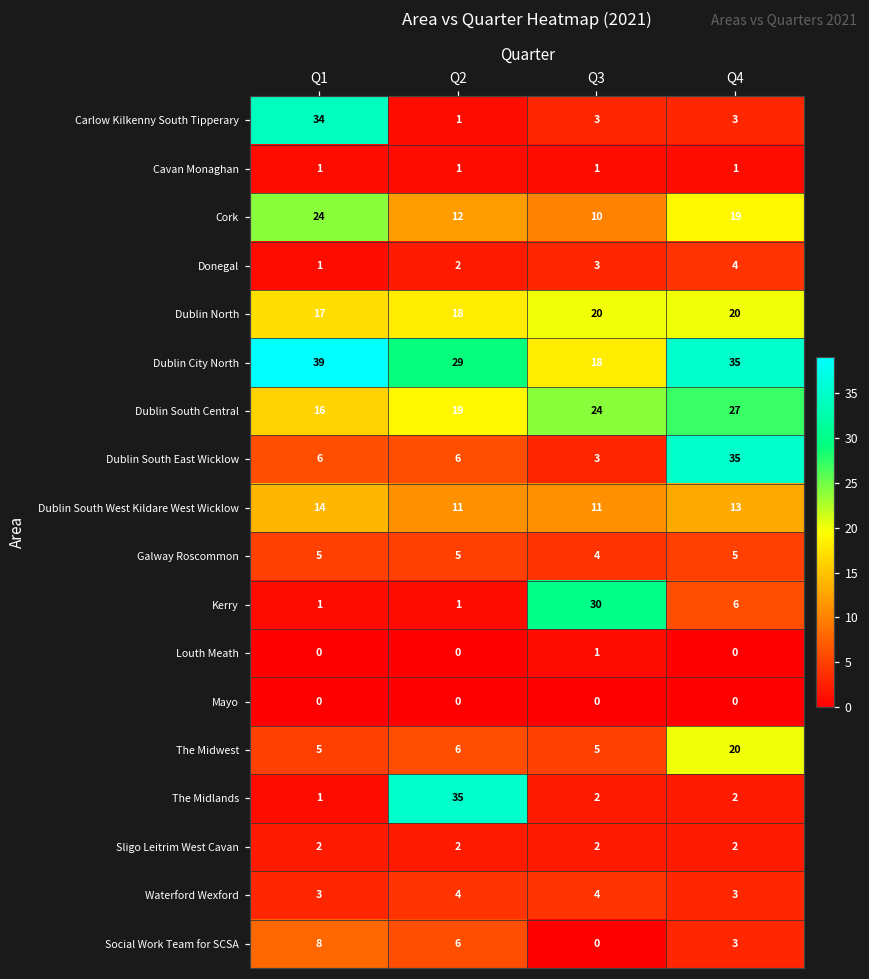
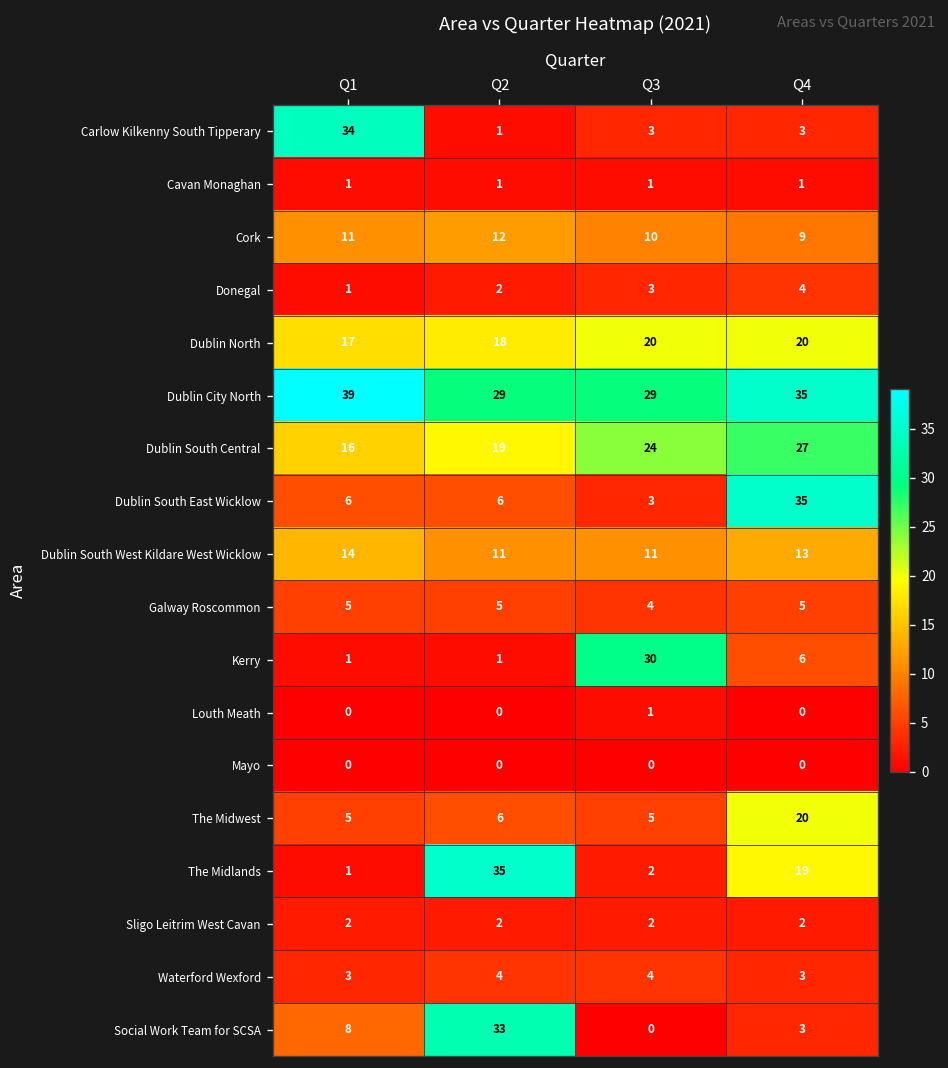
  {
    "Carlow Kilkenny South Tipperary": {
      "Q1": 34,
      "Q2": 1,
      "Q3": 3,
      "Q4": 3
    },
    "Cavan Monaghan": {
      "Q1": 1,
      "Q2": 1,
      "Q3": 1,
      "Q4": 1
    },
    "Cork": {
-     "Q1": 24,
+     "Q1": 11,
      "Q2": 12,
      "Q3": 10,
-     "Q4": 19
+     "Q4": 9
    },
    "Donegal": {
      "Q1": 1,
      "Q2": 2,
      "Q3": 3,
      "Q4": 4
    },
    "Dublin North": {
      "Q1": 17,
      "Q2": 18,
      "Q3": 20,
      "Q4": 20
    },
    "Dublin City North": {
      "Q1": 39,
      "Q2": 29,
-     "Q3": 18,
+     "Q3": 29,
      "Q4": 35
    },
    "Dublin South Central": {
      "Q1": 16,
      "Q2": 19,
      "Q3": 24,
      "Q4": 27
    },
    "Dublin South East Wicklow": {
      "Q1": 6,
      "Q2": 6,
      "Q3": 3,
      "Q4": 35
    },
    "Dublin South West Kildare West Wicklow": {
      "Q1": 14,
      "Q2": 11,
      "Q3": 11,
      "Q4": 13
    },
    "Galway Roscommon": {
      "Q1": 5,
      "Q2": 5,
      "Q3": 4,
      "Q4": 5
    },
    "Kerry": {
      "Q1": 1,
      "Q2": 1,
      "Q3": 30,
      "Q4": 6
    },
    "Louth Meath": {
      "Q1": 0,
      "Q2": 0,
      "Q3": 1,
      "Q4": 0
    },
    "Mayo": {
      "Q1": 0,
      "Q2": 0,
      "Q3": 0,
      "Q4": 0
    },
    "The Midwest": {
      "Q1": 5,
      "Q2": 6,
      "Q3": 5,
      "Q4": 20
    },
    "The Midlands": {
      "Q1": 1,
      "Q2": 35,
      "Q3": 2,
-     "Q4": 2
+     "Q4": 19
    },
    "Sligo Leitrim West Cavan": {
      "Q1": 2,
      "Q2": 2,
      "Q3": 2,
      "Q4": 2
    },
    "Waterford Wexford": {
      "Q1": 3,
      "Q2": 4,
      "Q3": 4,
      "Q4": 3
    },
    "Social Work Team for SCSA": {
      "Q1": 8,
-     "Q2": 6,
+     "Q2": 33,
      "Q3": 0,
      "Q4": 3
    }
  }
